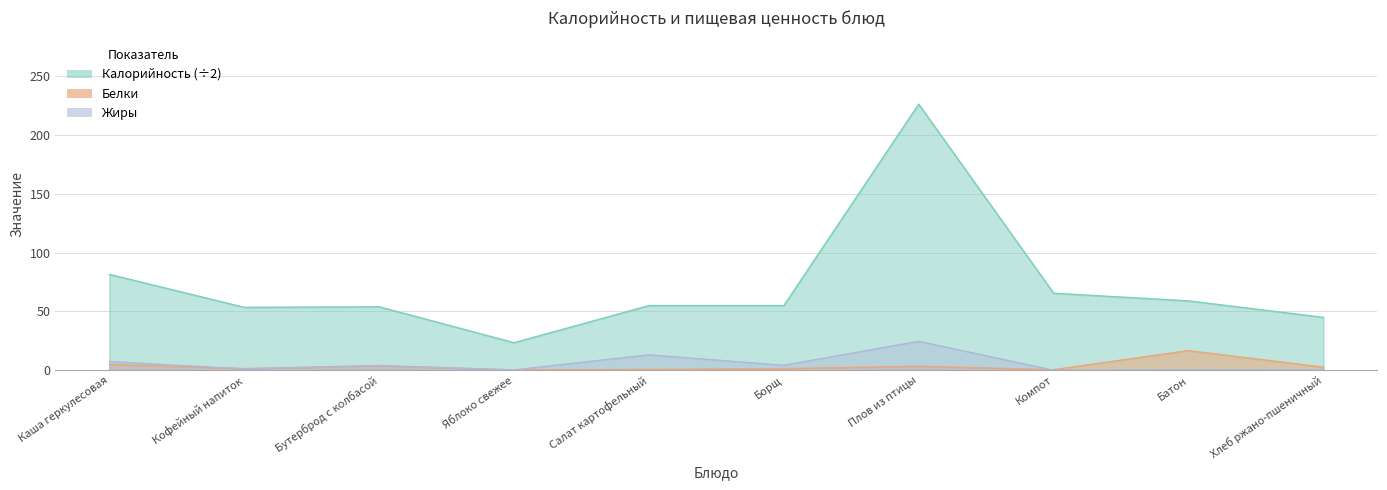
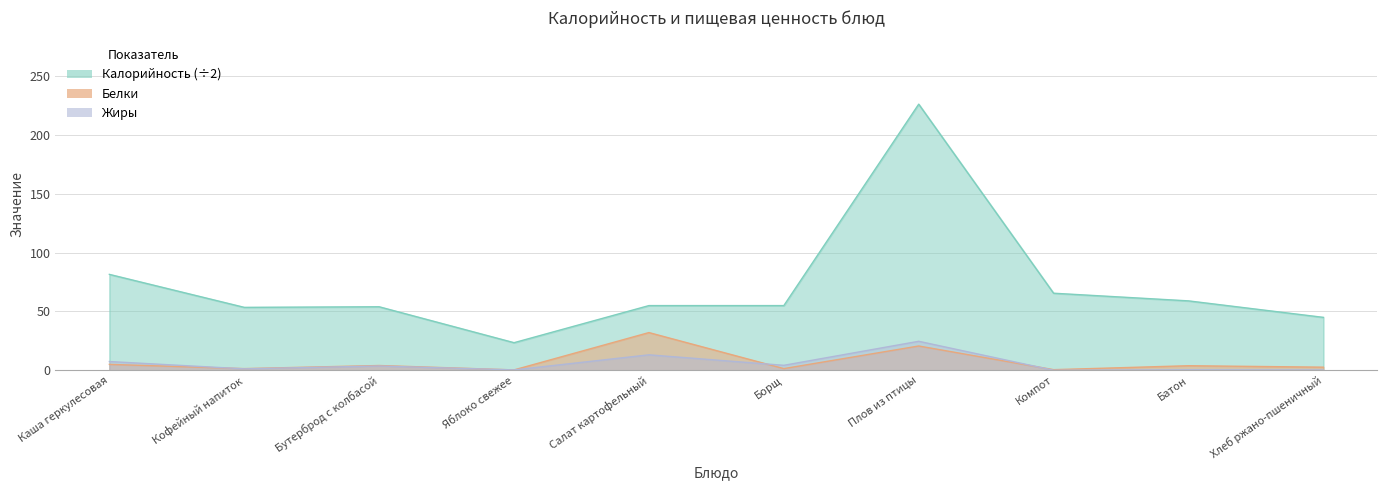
  {
    "Белки": {
      "Каша геркулесовая": 5,
-     "Салат картофельный": 1,
+     "Салат картофельный": 32,
      "Борщ": 2,
-     "Плов из птицы": 4,
-     "Батон": 17,
+     "Плов из птицы": 21,
+     "Батон": 4,
      "Хлеб ржано-пшеничный": 3
    }
  }
